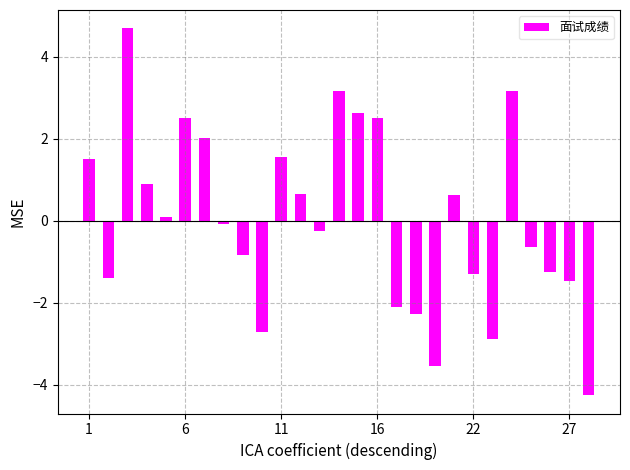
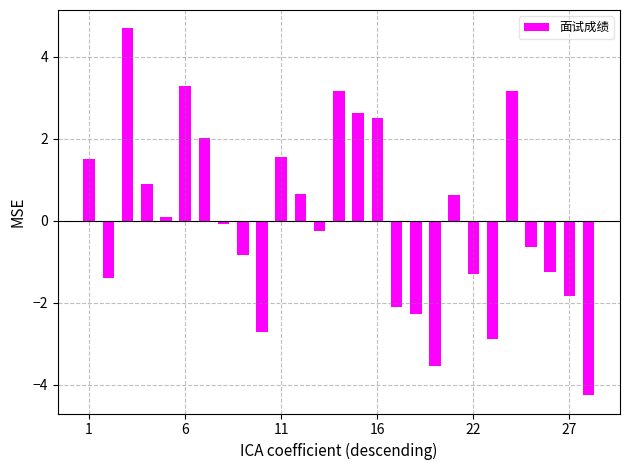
  {
    "1": 1.5,
-   "6": 2.5,
+   "6": 3.3,
    "11": 1.5,
    "16": 2.5,
    "22": -1.3,
-   "27": -1.5
+   "27": -1.8
  }
